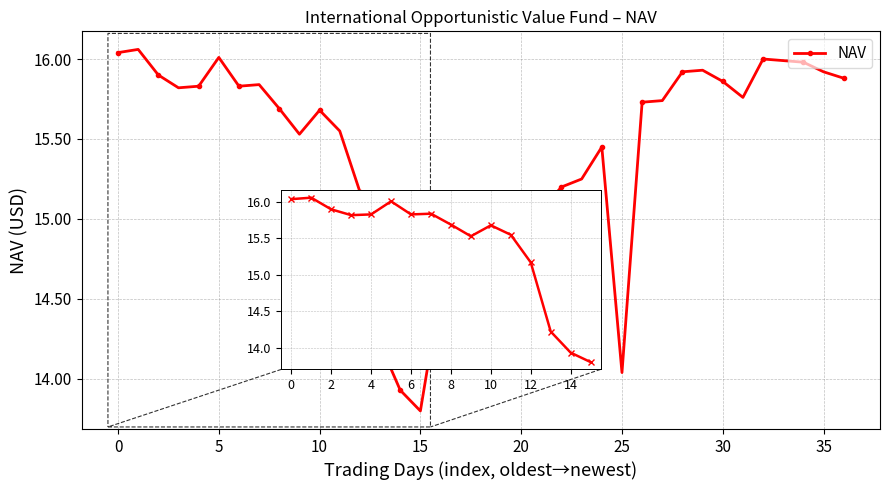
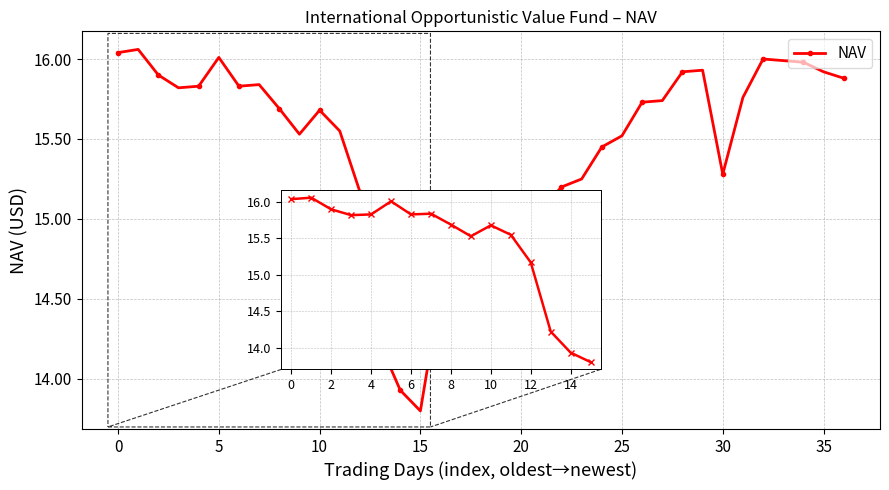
  {
    "0": 16.04,
    "5": 16.01,
    "10": 15.68,
    "15": 13.80,
    "20": 15.05,
-   "25": 14.04,
-   "30": 15.86,
+   "25": 15.52,
+   "30": 15.28,
    "35": 15.92
  }
